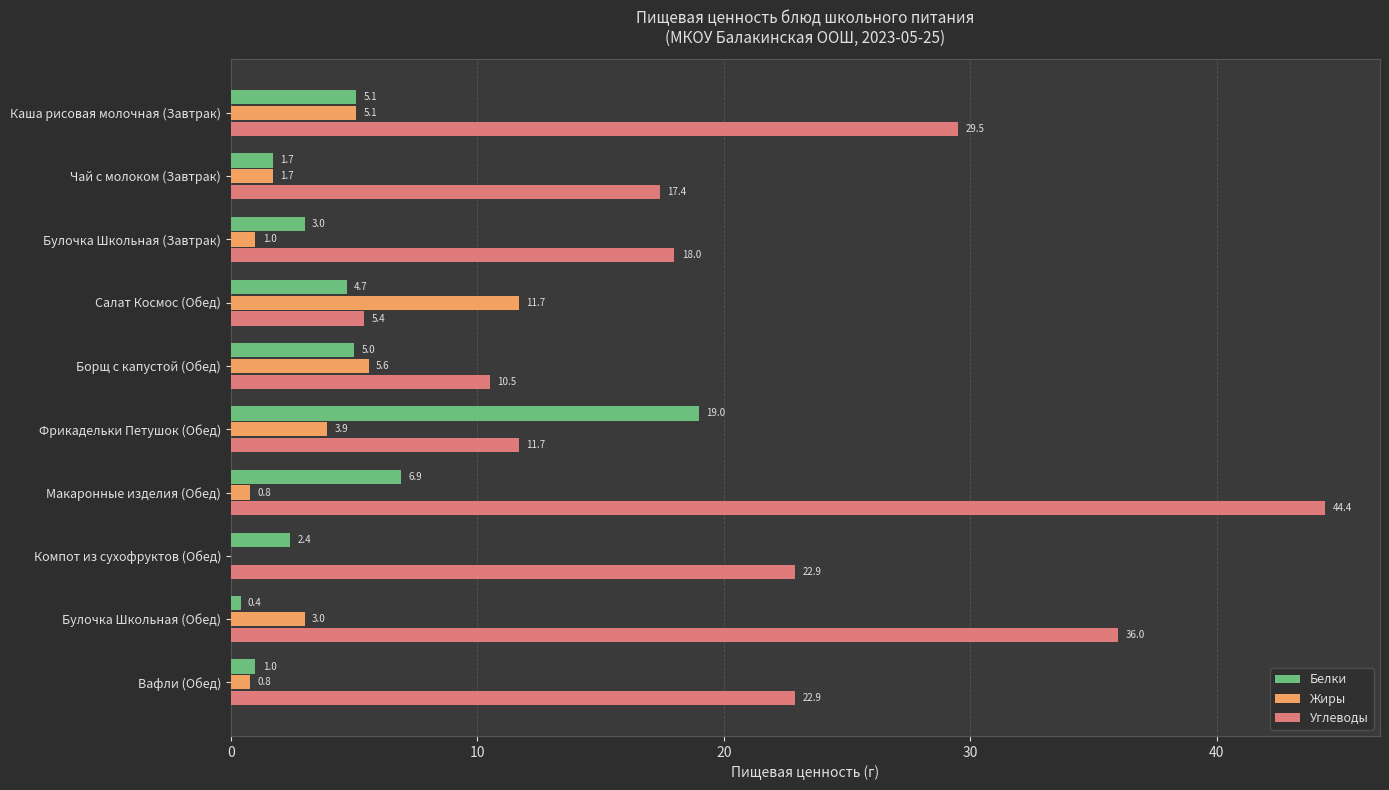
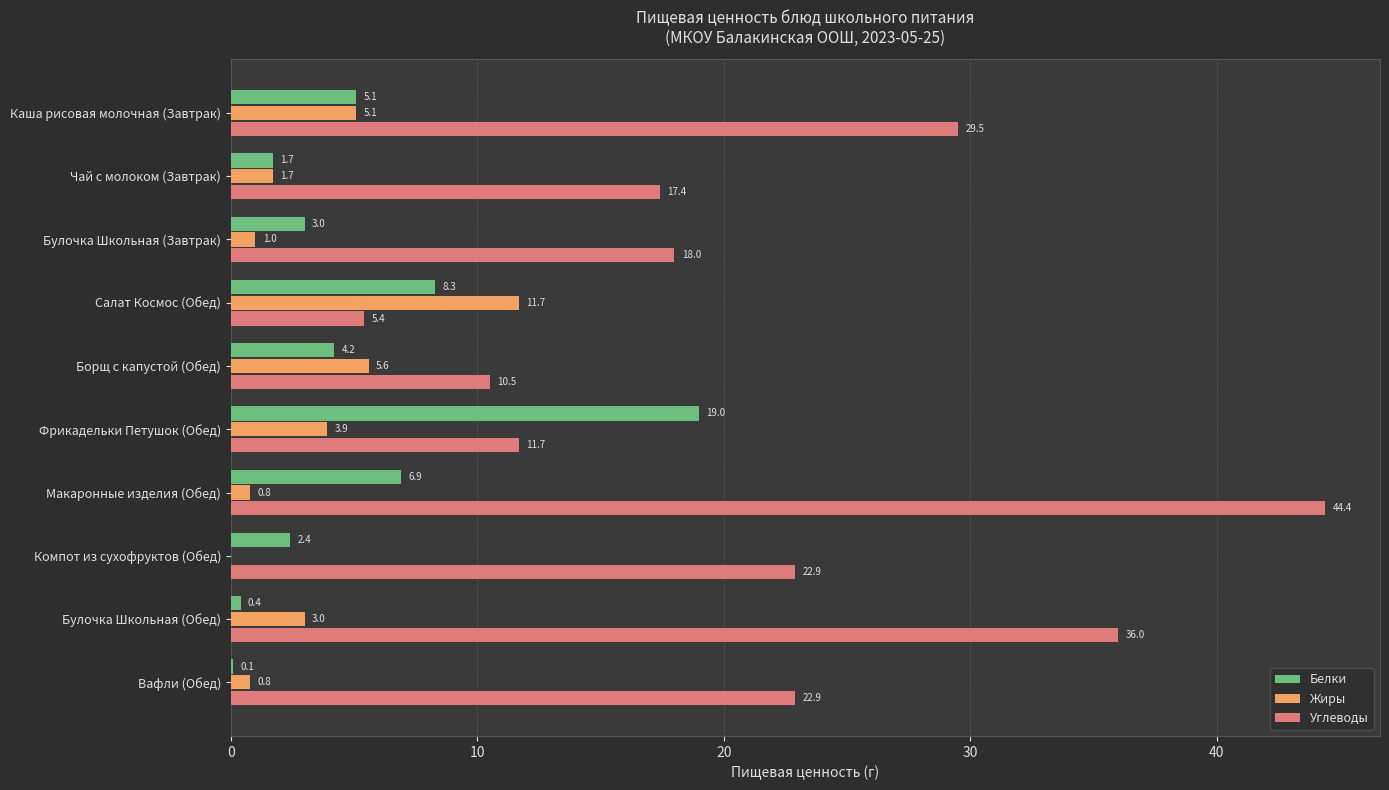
  {
    "Белки": {
      "Каша рисовая молочная (Завтрак)": 5.1,
      "Чай с молоком (Завтрак)": 1.7,
      "Булочка Школьная (Завтрак)": 3.0,
-     "Салат Космос (Обед)": 4.7,
-     "Борщ с капустой (Обед)": 5.0,
+     "Салат Космос (Обед)": 8.3,
+     "Борщ с капустой (Обед)": 4.2,
      "Фрикадельки Петушок (Обед)": 19.0,
      "Макаронные изделия (Обед)": 6.9,
      "Компот из сухофруктов (Обед)": 2.4,
      "Булочка Школьная (Обед)": 0.4,
-     "Вафли (Обед)": 1.0
+     "Вафли (Обед)": 0.1
    }
  }
